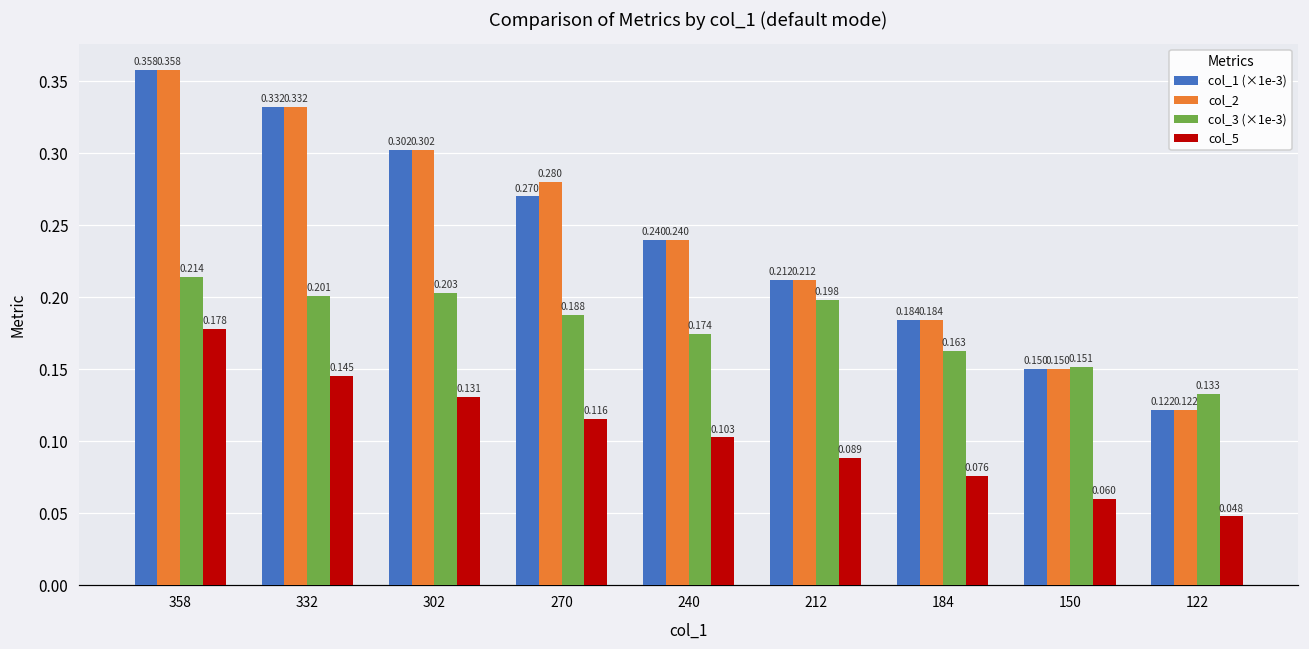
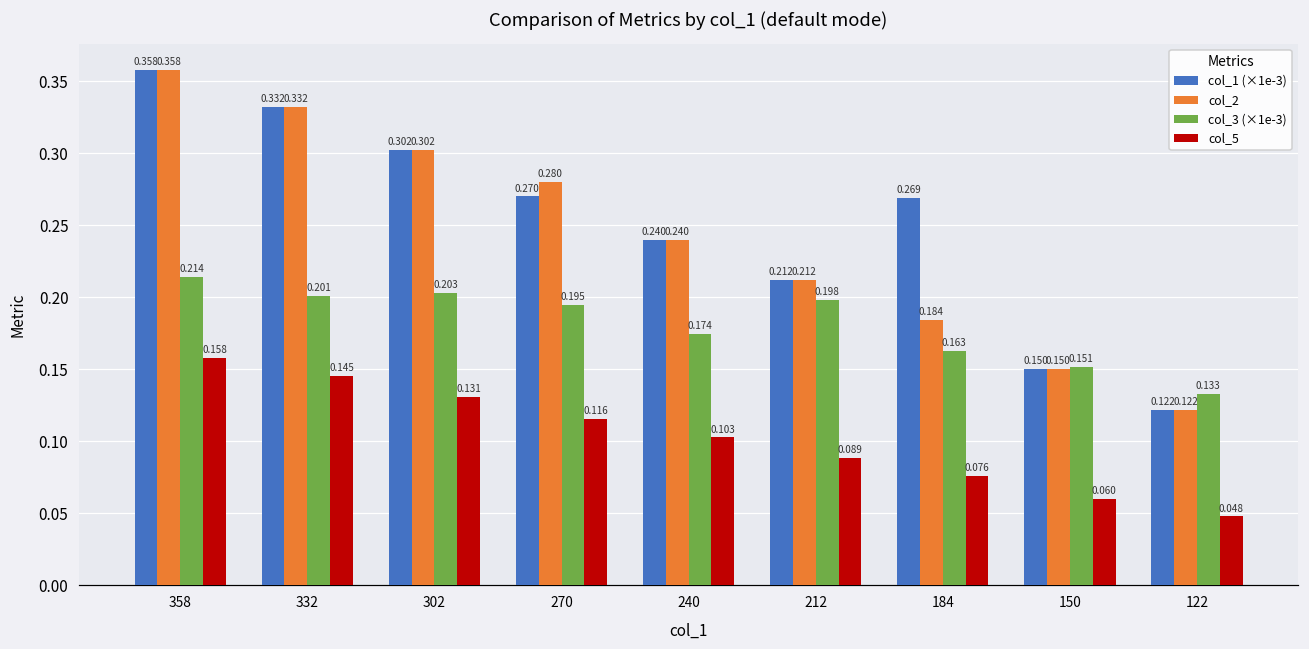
  {
    "col_1 (×1e-3)": {
      "358": 0.358,
      "332": 0.332,
      "302": 0.302,
      "270": 0.270,
      "240": 0.240,
      "212": 0.212,
-     "184": 0.184,
+     "184": 0.269,
      "150": 0.150,
      "122": 0.122
    },
    "col_2": {
      "358": 0.358,
      "332": 0.332,
      "302": 0.302,
      "270": 0.280,
      "240": 0.240,
      "212": 0.212,
      "184": 0.184,
      "150": 0.150,
      "122": 0.122
    },
    "col_3 (×1e-3)": {
      "358": 0.214,
      "332": 0.201,
      "302": 0.203,
-     "270": 0.188,
+     "270": 0.195,
      "240": 0.174,
      "212": 0.198,
      "184": 0.163,
      "150": 0.151,
      "122": 0.133
    },
    "col_5": {
-     "358": 0.178,
+     "358": 0.158,
      "332": 0.145,
      "302": 0.131,
      "270": 0.116,
      "240": 0.103,
      "212": 0.089,
      "184": 0.076,
      "150": 0.060,
      "122": 0.048
    }
  }
